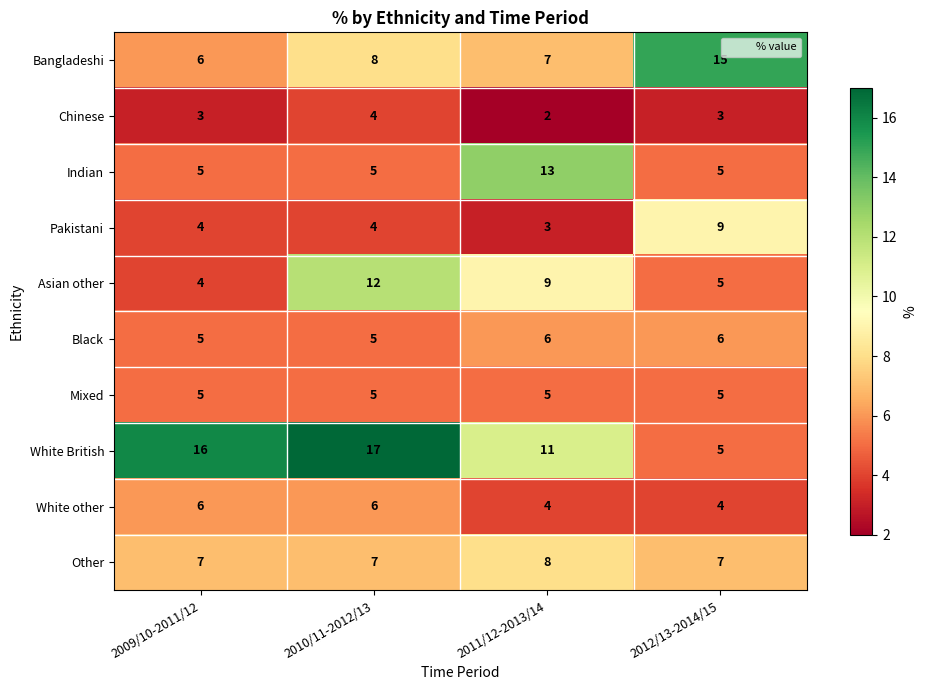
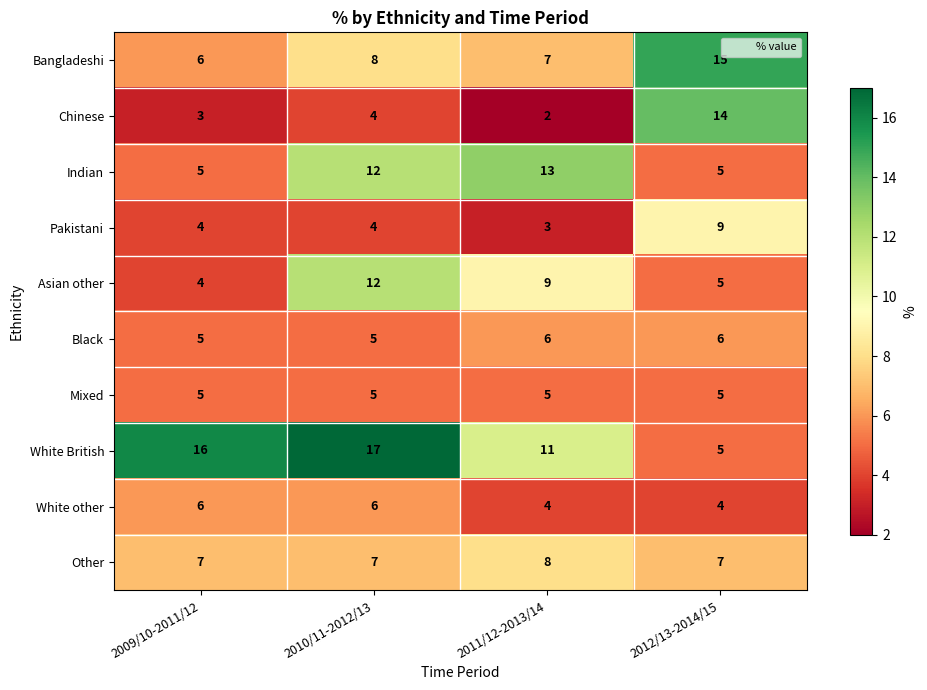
  {
    "Bangladeshi": {
      "2009/10-2011/12": 6,
      "2010/11-2012/13": 8,
      "2011/12-2013/14": 7
    },
    "Chinese": {
      "2009/10-2011/12": 3,
      "2010/11-2012/13": 4,
      "2011/12-2013/14": 2,
-     "2012/13-2014/15": 3
+     "2012/13-2014/15": 14
    },
    "Indian": {
      "2009/10-2011/12": 5,
-     "2010/11-2012/13": 5,
+     "2010/11-2012/13": 12,
      "2011/12-2013/14": 13,
      "2012/13-2014/15": 5
    },
    "Pakistani": {
      "2009/10-2011/12": 4,
      "2010/11-2012/13": 4,
      "2011/12-2013/14": 3,
      "2012/13-2014/15": 9
    },
    "Asian other": {
      "2009/10-2011/12": 4,
      "2010/11-2012/13": 12,
      "2011/12-2013/14": 9,
      "2012/13-2014/15": 5
    },
    "Black": {
      "2009/10-2011/12": 5,
      "2010/11-2012/13": 5,
      "2011/12-2013/14": 6,
      "2012/13-2014/15": 6
    },
    "Mixed": {
      "2009/10-2011/12": 5,
      "2010/11-2012/13": 5,
      "2011/12-2013/14": 5,
      "2012/13-2014/15": 5
    },
    "White British": {
      "2009/10-2011/12": 16,
      "2010/11-2012/13": 17,
      "2011/12-2013/14": 11,
      "2012/13-2014/15": 5
    },
    "White other": {
      "2009/10-2011/12": 6,
      "2010/11-2012/13": 6,
      "2011/12-2013/14": 4,
      "2012/13-2014/15": 4
    },
    "Other": {
      "2009/10-2011/12": 7,
      "2010/11-2012/13": 7,
      "2011/12-2013/14": 8,
      "2012/13-2014/15": 7
    }
  }
